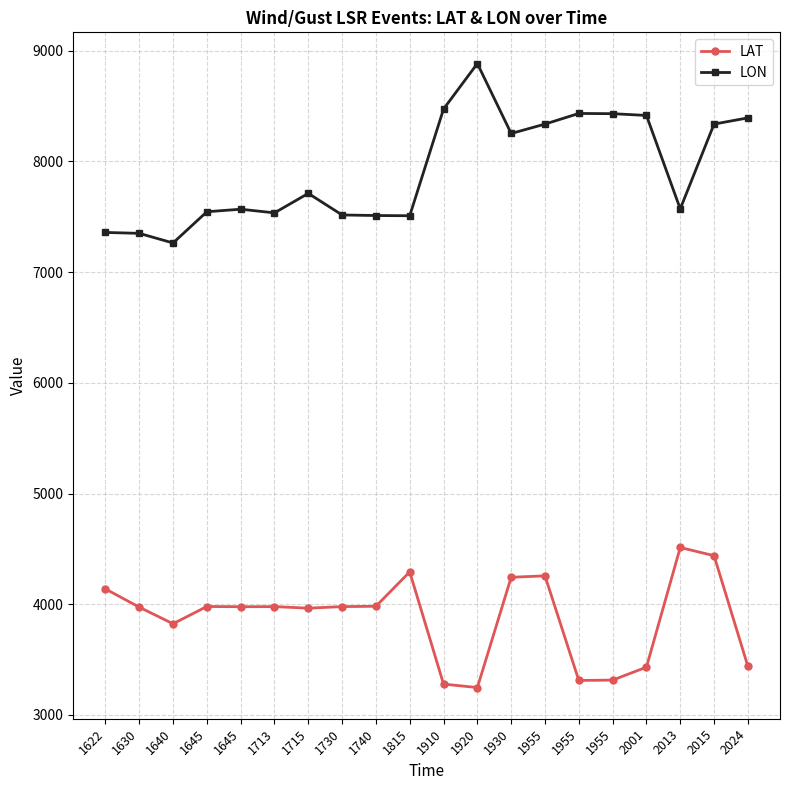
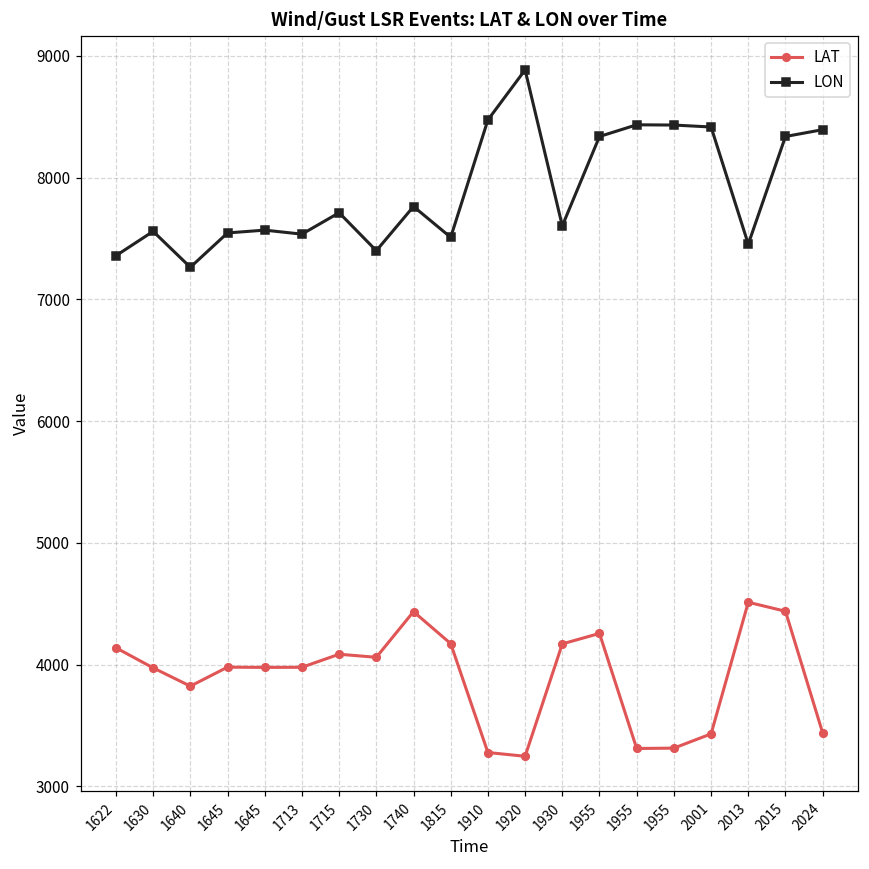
  {
    "LAT": {
      "1622": 4140,
      "1630": 3970,
      "1640": 3820,
      "1713": 3980,
-     "1715": 3970,
-     "1730": 3980,
-     "1740": 3980,
-     "1815": 4290,
+     "1715": 4090,
+     "1730": 4060,
+     "1740": 4440,
+     "1815": 4170,
      "1910": 3280,
      "1920": 3250,
-     "1930": 4240,
+     "1930": 4170,
      "2001": 3430,
      "2013": 4510,
      "2015": 4440,
      "2024": 3440
    },
    "LON": {
      "1622": 7360,
-     "1630": 7350,
+     "1630": 7560,
      "1640": 7260,
      "1713": 7540,
      "1715": 7710,
-     "1730": 7520,
-     "1740": 7510,
+     "1730": 7400,
+     "1740": 7760,
      "1815": 7510,
      "1910": 8470,
      "1920": 8890,
-     "1930": 8250,
+     "1930": 7600,
      "2001": 8420,
-     "2013": 7570,
+     "2013": 7450,
      "2015": 8340,
      "2024": 8390
    }
  }
